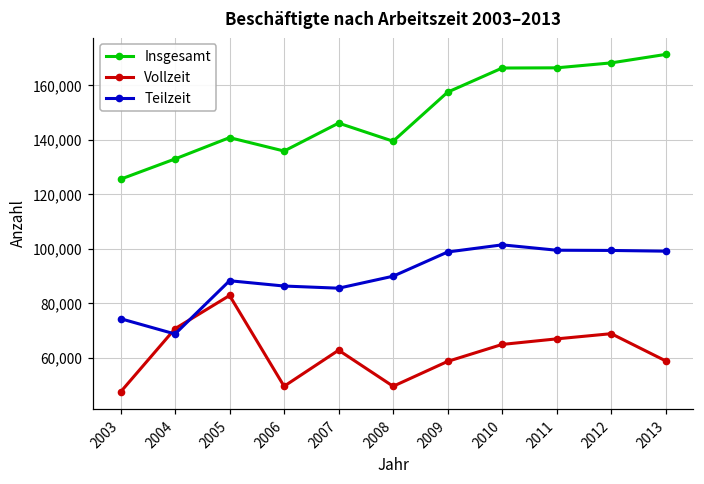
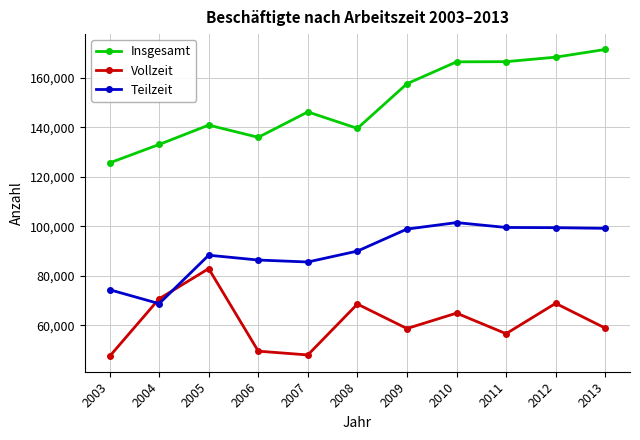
  {
    "Insgesamt": {
      "2003": "126,000",
      "2004": "133,000",
      "2005": "141,000",
      "2006": "136,000",
      "2007": "146,000",
      "2008": "140,000",
      "2009": "158,000",
      "2010": "166,000",
      "2011": "166,000",
      "2012": "168,000",
      "2013": "171,000"
    },
    "Vollzeit": {
      "2003": "47,000",
      "2004": "71,000",
      "2005": "83,000",
      "2006": "50,000",
-     "2007": "63,000",
-     "2008": "50,000",
+     "2007": "48,000",
+     "2008": "69,000",
      "2009": "59,000",
      "2010": "65,000",
-     "2011": "67,000",
+     "2011": "57,000",
      "2012": "69,000",
      "2013": "59,000"
    },
    "Teilzeit": {
      "2003": "74,000",
      "2004": "69,000",
      "2005": "88,000",
      "2006": "86,000",
      "2007": "86,000",
      "2008": "90,000",
      "2009": "99,000",
      "2010": "101,000",
      "2011": "100,000",
      "2012": "99,000",
      "2013": "99,000"
    }
  }
